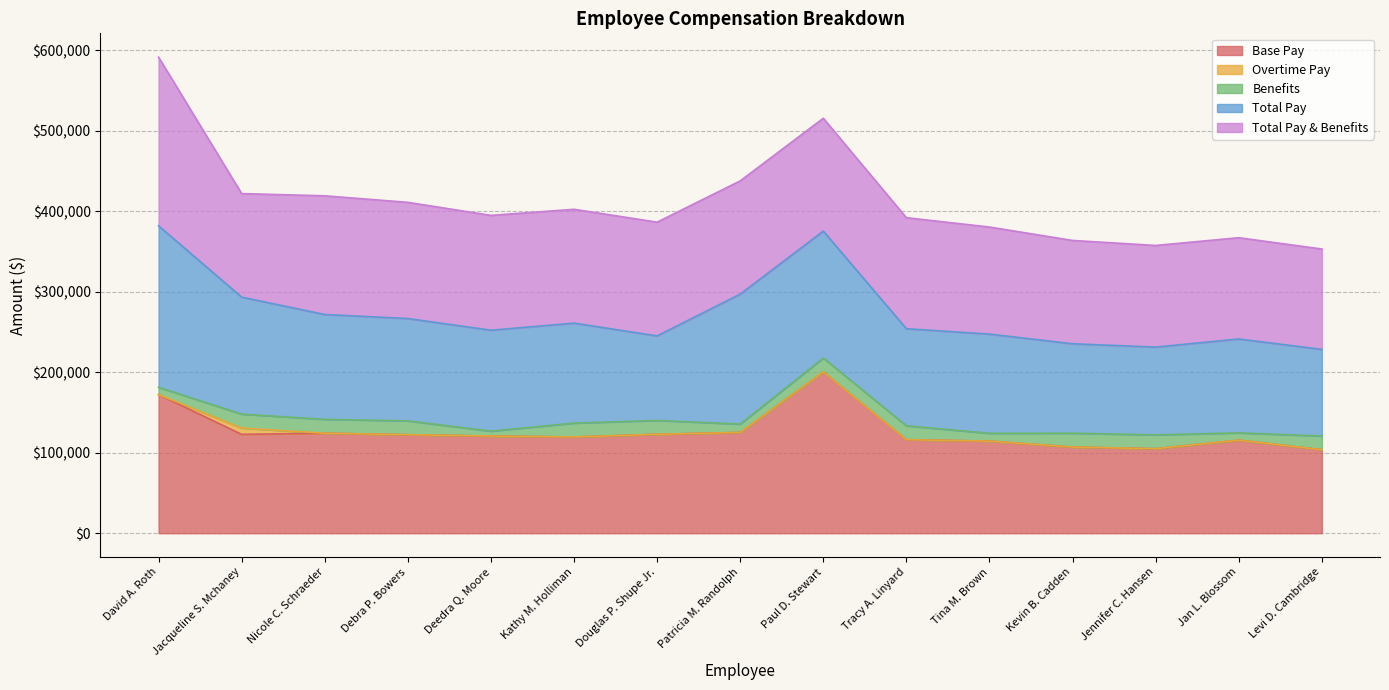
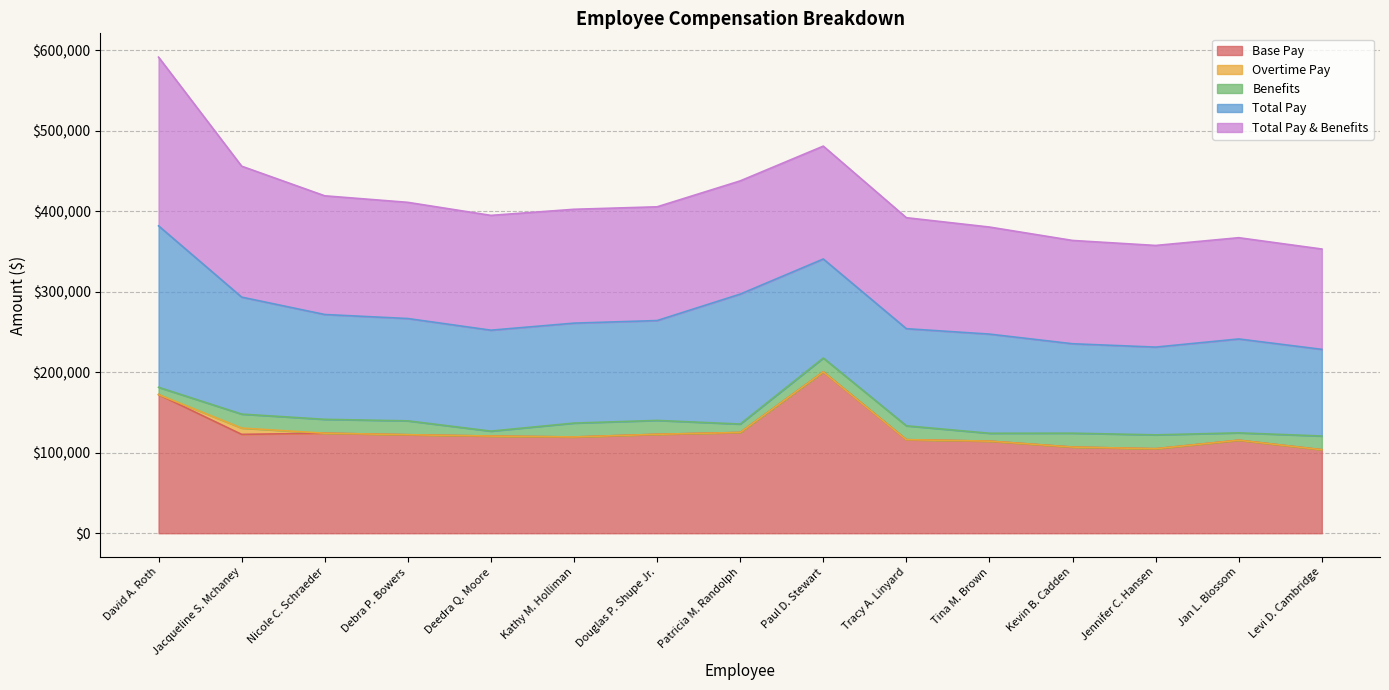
  {
    "Base Pay": {
      "Jacqueline S. Mchaney": "$120,000"
    },
    "Overtime Pay": {
      "Jacqueline S. Mchaney": "$10,000"
    },
    "Benefits": {
      "David A. Roth": "$10,000",
      "Jacqueline S. Mchaney": "$20,000",
      "Nicole C. Schraeder": "$20,000",
      "Debra P. Bowers": "$20,000",
      "Deedra Q. Moore": "$10,000",
      "Kathy M. Holliman": "$20,000",
      "Douglas P. Shupe Jr.": "$20,000",
      "Patricia M. Randolph": "$10,000",
      "Paul D. Stewart": "$20,000",
      "Tracy A. Linyard": "$20,000",
      "Tina M. Brown": "$10,000",
      "Kevin B. Cadden": "$20,000",
      "Jennifer C. Hansen": "$20,000",
      "Jan L. Blossom": "$10,000",
      "Levi D. Cambridge": "$20,000"
    },
    "Total Pay": {
      "David A. Roth": "$200,000",
      "Jacqueline S. Mchaney": "$150,000",
      "Nicole C. Schraeder": "$130,000",
      "Debra P. Bowers": "$130,000",
      "Deedra Q. Moore": "$130,000",
      "Kathy M. Holliman": "$120,000",
-     "Douglas P. Shupe Jr.": "$110,000",
+     "Douglas P. Shupe Jr.": "$120,000",
      "Patricia M. Randolph": "$160,000",
-     "Paul D. Stewart": "$160,000",
+     "Paul D. Stewart": "$120,000",
      "Tracy A. Linyard": "$120,000",
      "Tina M. Brown": "$120,000",
      "Kevin B. Cadden": "$110,000",
      "Jennifer C. Hansen": "$110,000",
      "Jan L. Blossom": "$120,000",
      "Levi D. Cambridge": "$110,000"
    },
    "Total Pay & Benefits": {
      "David A. Roth": "$210,000",
-     "Jacqueline S. Mchaney": "$130,000",
+     "Jacqueline S. Mchaney": "$160,000",
      "Nicole C. Schraeder": "$150,000",
      "Debra P. Bowers": "$140,000",
      "Deedra Q. Moore": "$140,000",
      "Kathy M. Holliman": "$140,000",
      "Douglas P. Shupe Jr.": "$140,000",
      "Patricia M. Randolph": "$140,000",
      "Paul D. Stewart": "$140,000",
      "Tracy A. Linyard": "$140,000",
      "Tina M. Brown": "$130,000",
      "Kevin B. Cadden": "$130,000",
      "Jennifer C. Hansen": "$130,000",
      "Jan L. Blossom": "$130,000",
      "Levi D. Cambridge": "$120,000"
    }
  }
